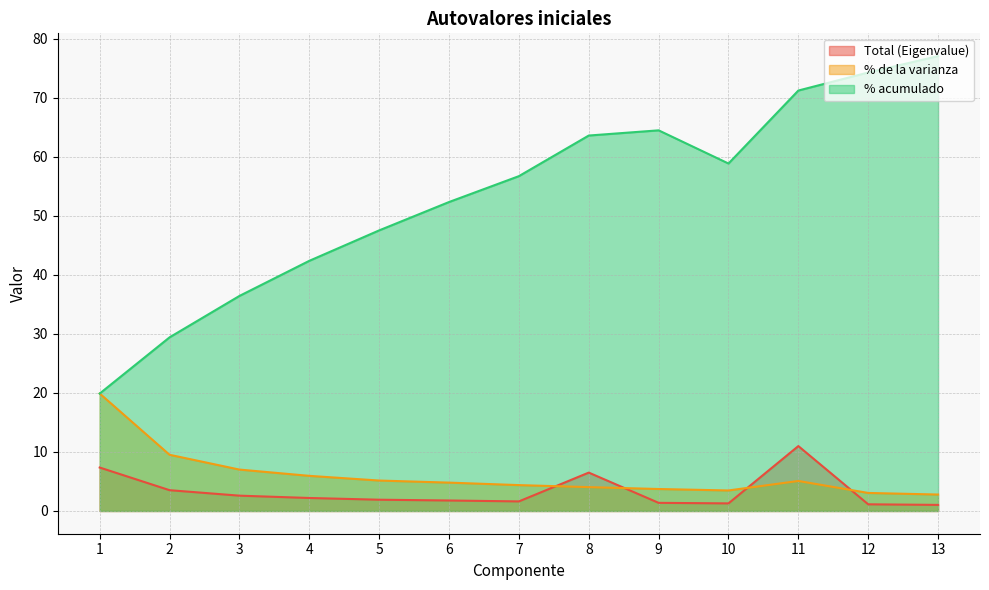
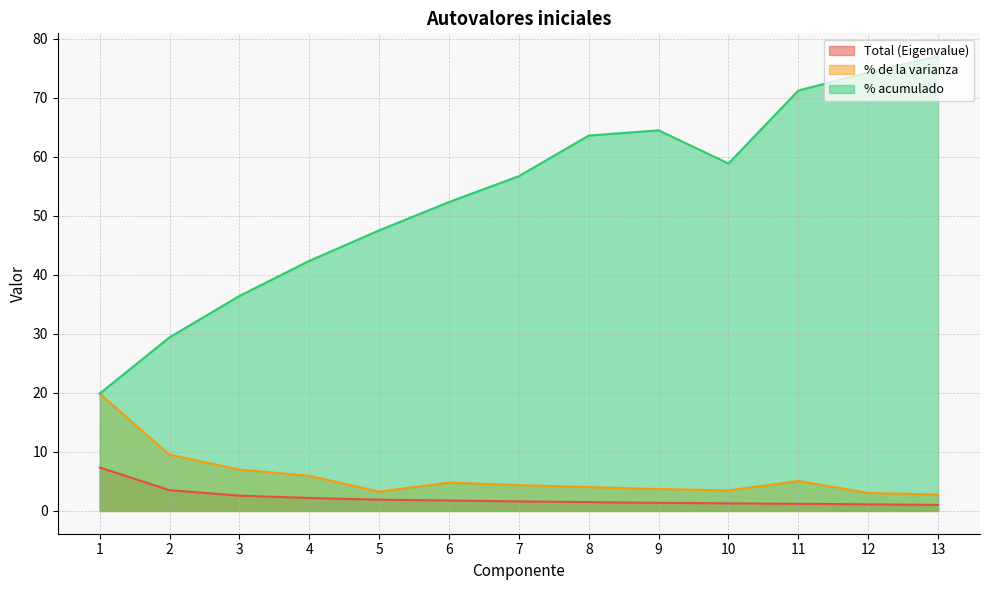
  {
    "Total (Eigenvalue)": {
      "1": 7,
      "2": 4,
      "3": 3,
      "4": 2,
      "5": 2,
      "6": 2,
      "7": 2,
-     "8": 7,
+     "8": 1,
      "9": 1,
      "10": 1,
-     "11": 11,
+     "11": 1,
      "12": 1,
      "13": 1
    },
    "% de la varianza": {
      "2": 10,
      "3": 7,
      "4": 6,
-     "5": 5,
+     "5": 3,
      "6": 5,
      "7": 4,
      "8": 4,
      "9": 4,
      "10": 3,
      "11": 5,
      "12": 3,
      "13": 3
    },
    "% acumulado": {
      "2": 29,
      "3": 36,
      "4": 42,
      "5": 48,
      "6": 52,
      "7": 57,
      "8": 64,
      "9": 64,
      "10": 59,
      "11": 71
    }
  }
